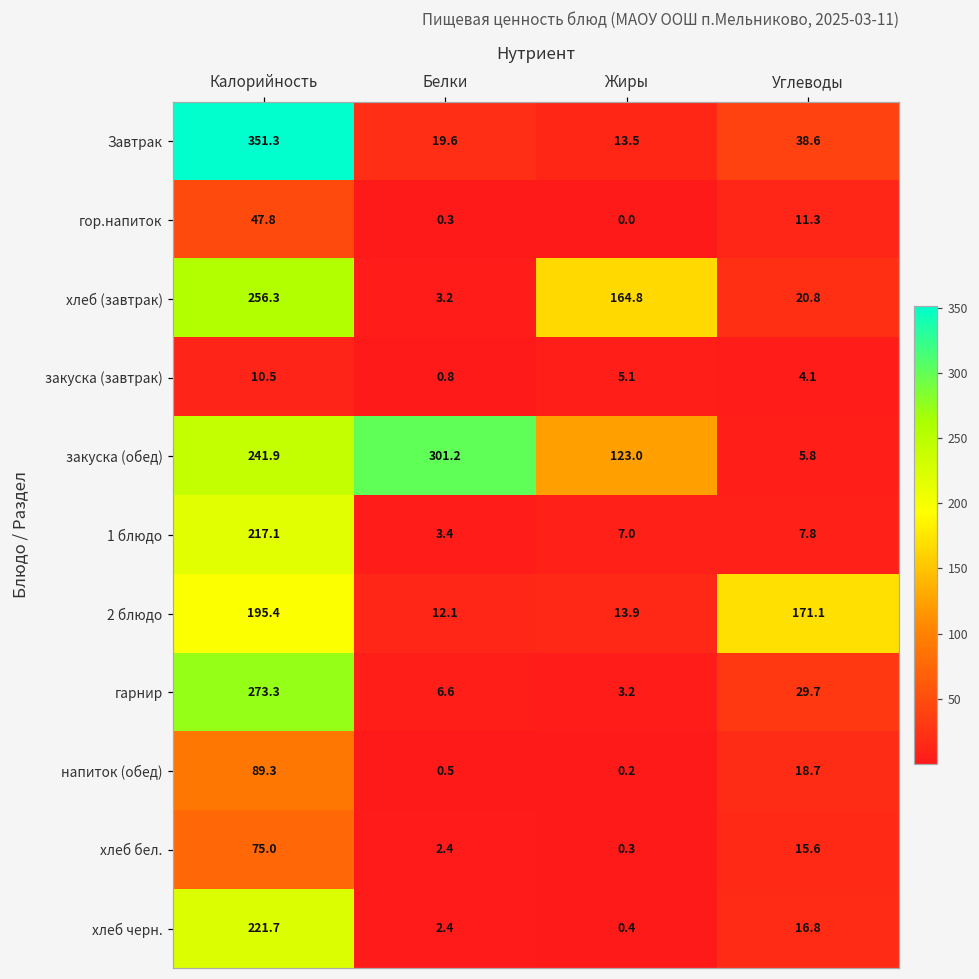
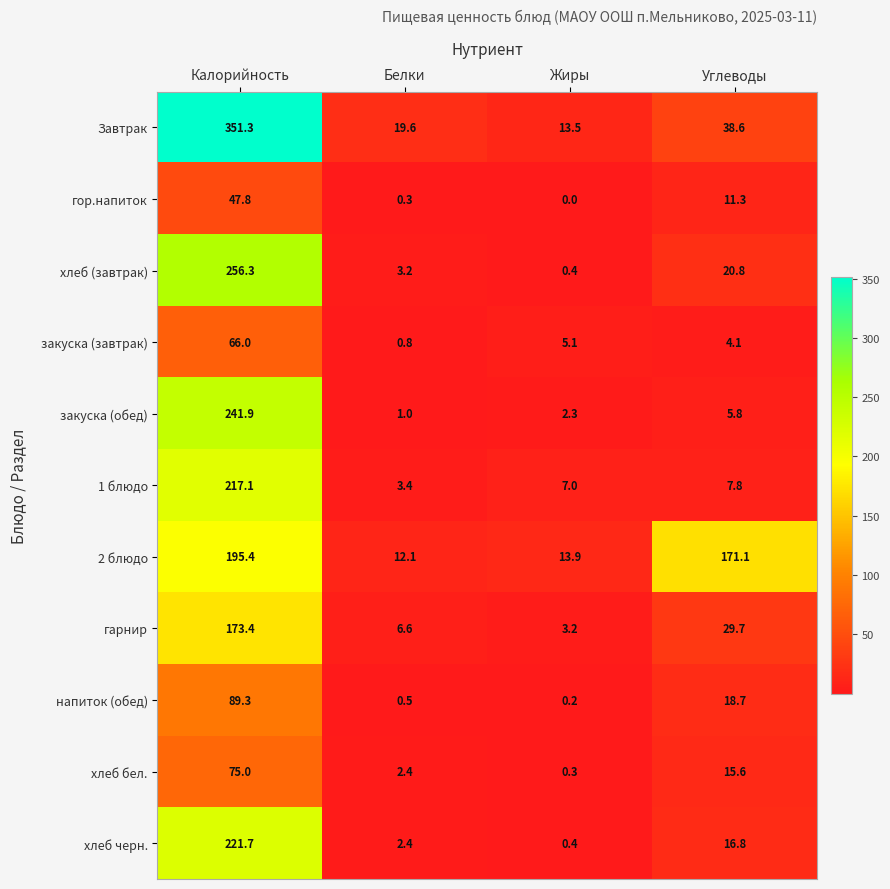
  {
    "Завтрак": {
      "Калорийность": 351.3,
      "Белки": 19.6,
      "Жиры": 13.5,
      "Углеводы": 38.6
    },
    "гор.напиток": {
      "Калорийность": 47.8,
      "Белки": 0.3,
      "Жиры": 0.0,
      "Углеводы": 11.3
    },
    "хлеб (завтрак)": {
      "Калорийность": 256.3,
      "Белки": 3.2,
-     "Жиры": 164.8,
+     "Жиры": 0.4,
      "Углеводы": 20.8
    },
    "закуска (завтрак)": {
-     "Калорийность": 10.5,
+     "Калорийность": 66.0,
      "Белки": 0.8,
      "Жиры": 5.1,
      "Углеводы": 4.1
    },
    "закуска (обед)": {
      "Калорийность": 241.9,
-     "Белки": 301.2,
-     "Жиры": 123.0,
+     "Белки": 1.0,
+     "Жиры": 2.3,
      "Углеводы": 5.8
    },
    "1 блюдо": {
      "Калорийность": 217.1,
      "Белки": 3.4,
      "Жиры": 7.0,
      "Углеводы": 7.8
    },
    "2 блюдо": {
      "Калорийность": 195.4,
      "Белки": 12.1,
      "Жиры": 13.9,
      "Углеводы": 171.1
    },
    "гарнир": {
-     "Калорийность": 273.3,
+     "Калорийность": 173.4,
      "Белки": 6.6,
      "Жиры": 3.2,
      "Углеводы": 29.7
    },
    "напиток (обед)": {
      "Калорийность": 89.3,
      "Белки": 0.5,
      "Жиры": 0.2,
      "Углеводы": 18.7
    },
    "хлеб бел.": {
      "Калорийность": 75.0,
      "Белки": 2.4,
      "Жиры": 0.3,
      "Углеводы": 15.6
    },
    "хлеб черн.": {
      "Калорийность": 221.7,
      "Белки": 2.4,
      "Жиры": 0.4,
      "Углеводы": 16.8
    }
  }
